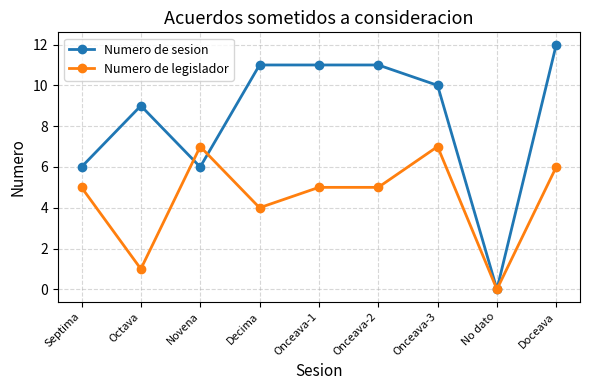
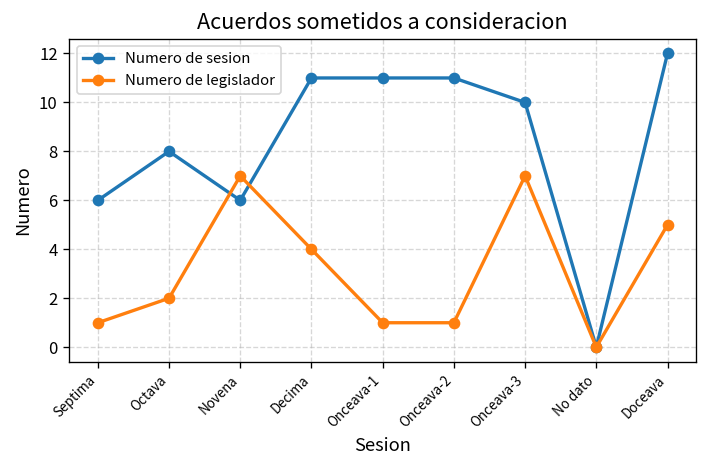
  {
    "Numero de sesion": {
      "Septima": 6,
-     "Octava": 9,
+     "Octava": 8,
      "Novena": 6,
      "Decima": 11,
      "Onceava-1": 11,
      "Onceava-2": 11,
      "Onceava-3": 10,
      "Doceava": 12
    },
    "Numero de legislador": {
-     "Septima": 5,
-     "Octava": 1,
+     "Septima": 1,
+     "Octava": 2,
      "Novena": 7,
      "Decima": 4,
-     "Onceava-1": 5,
-     "Onceava-2": 5,
+     "Onceava-1": 1,
+     "Onceava-2": 1,
      "Onceava-3": 7,
-     "Doceava": 6
+     "Doceava": 5
    }
  }
